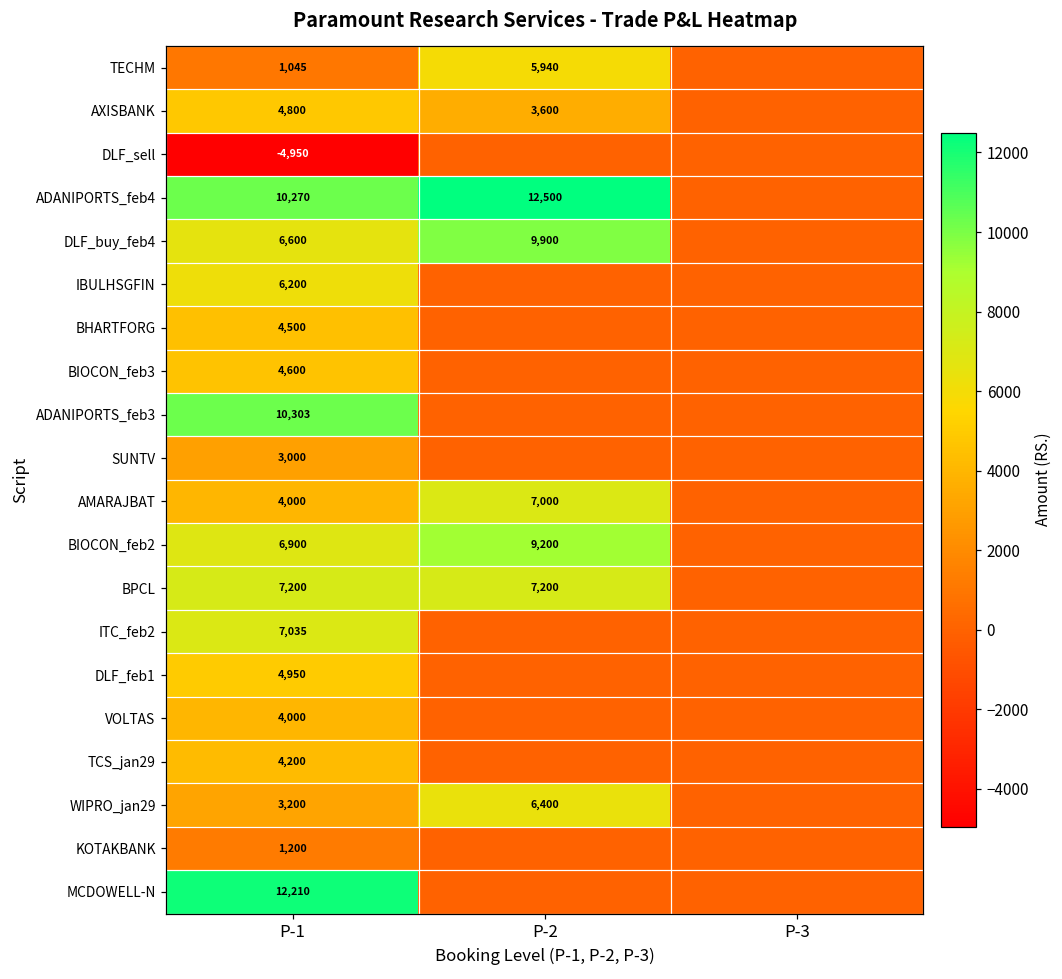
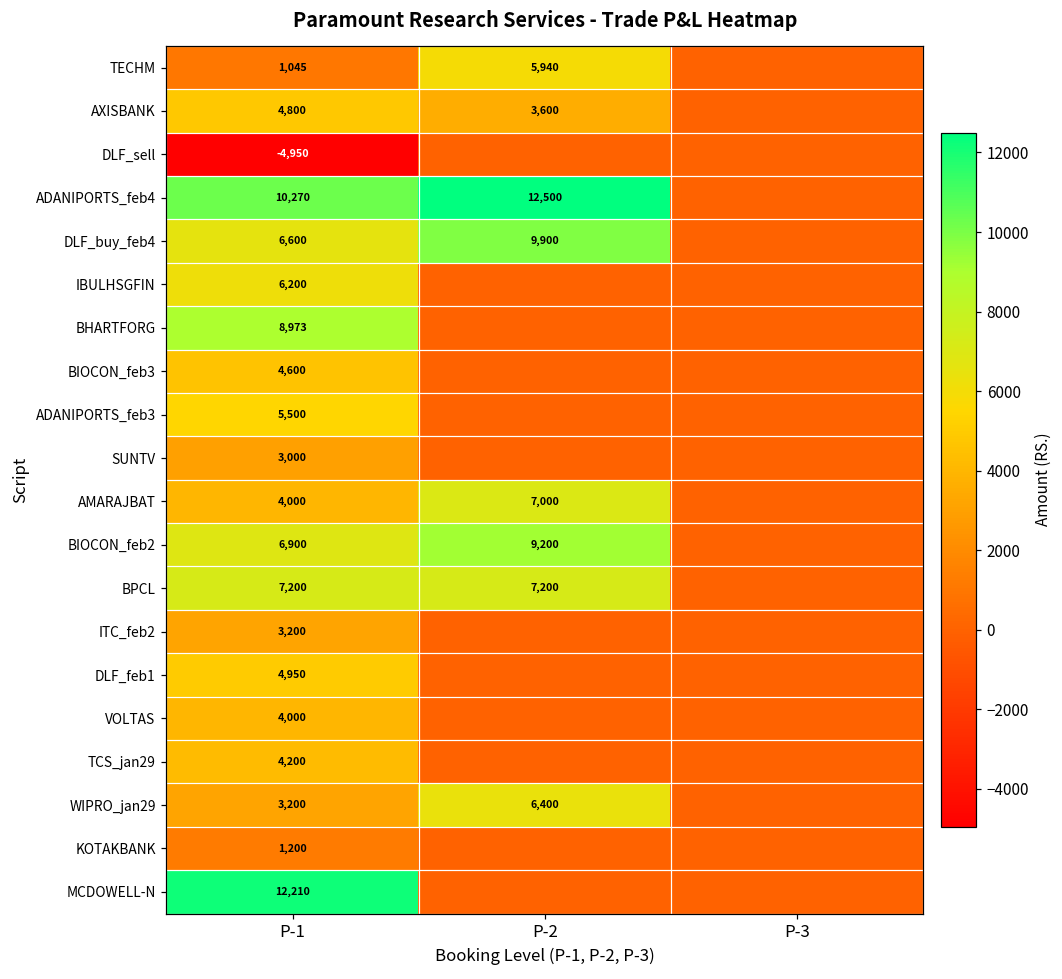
  {
    "TECHM": {
      "P-1": "1,045",
      "P-2": "5,940"
    },
    "AXISBANK": {
      "P-1": "4,800",
      "P-2": "3,600"
    },
    "DLF_sell": {
      "P-1": "-4,950"
    },
    "ADANIPORTS_feb4": {
      "P-1": "10,270",
      "P-2": "12,500"
    },
    "DLF_buy_feb4": {
      "P-1": "6,600",
      "P-2": "9,900"
    },
    "IBULHSGFIN": {
      "P-1": "6,200"
    },
    "BHARTFORG": {
-     "P-1": "4,500"
+     "P-1": "8,973"
    },
    "BIOCON_feb3": {
      "P-1": "4,600"
    },
    "ADANIPORTS_feb3": {
-     "P-1": "10,303"
+     "P-1": "5,500"
    },
    "SUNTV": {
      "P-1": "3,000"
    },
    "AMARAJBAT": {
      "P-1": "4,000",
      "P-2": "7,000"
    },
    "BIOCON_feb2": {
      "P-1": "6,900",
      "P-2": "9,200"
    },
    "BPCL": {
      "P-1": "7,200",
      "P-2": "7,200"
    },
    "ITC_feb2": {
-     "P-1": "7,035"
+     "P-1": "3,200"
    },
    "DLF_feb1": {
      "P-1": "4,950"
    },
    "VOLTAS": {
      "P-1": "4,000"
    },
    "TCS_jan29": {
      "P-1": "4,200"
    },
    "WIPRO_jan29": {
      "P-1": "3,200",
      "P-2": "6,400"
    },
    "KOTAKBANK": {
      "P-1": "1,200"
    },
    "MCDOWELL-N": {
      "P-1": "12,210"
    }
  }
